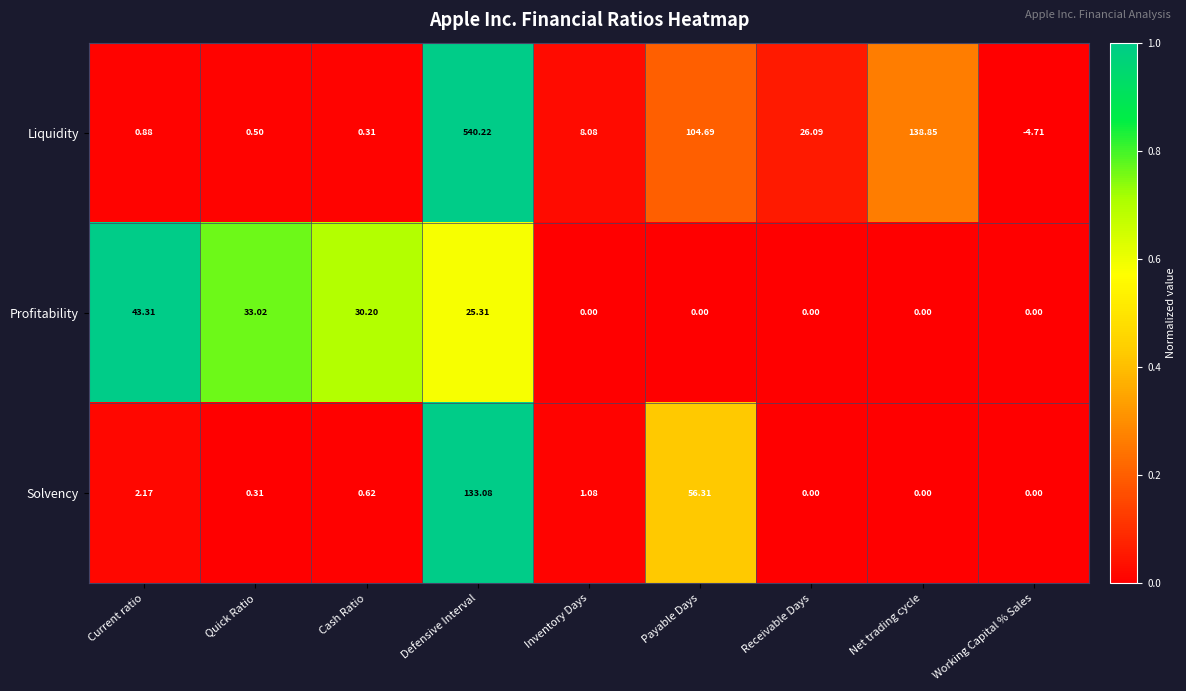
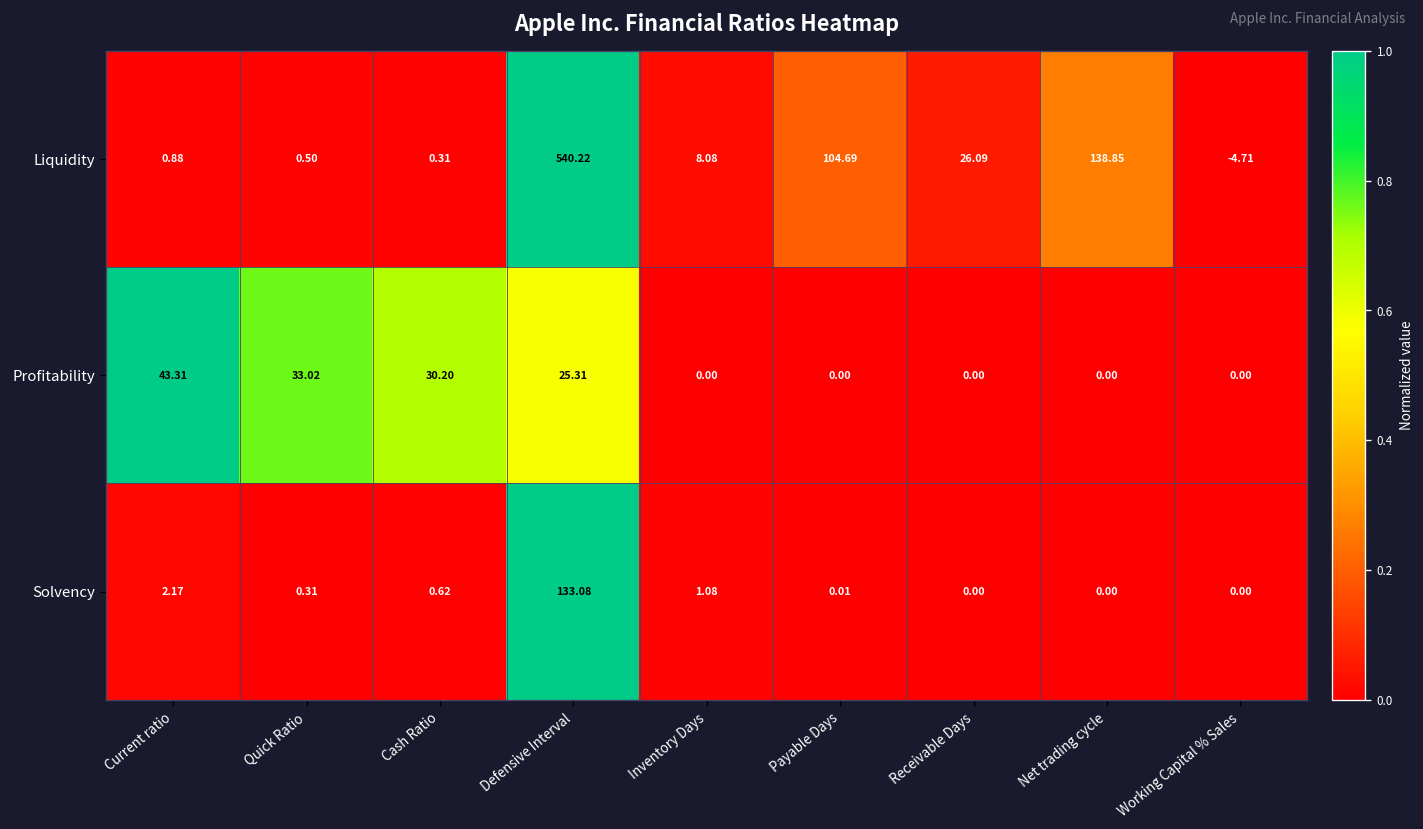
  {
    "Liquidity": {
      "Current ratio": 0.88,
      "Quick Ratio": 0.50,
      "Cash Ratio": 0.31,
      "Defensive Interval": 540.22,
      "Inventory Days": 8.08,
      "Payable Days": 104.69,
      "Receivable Days": 26.09,
      "Net trading cycle": 138.85,
      "Working Capital % Sales": -4.71
    },
    "Profitability": {
      "Current ratio": 43.31,
      "Quick Ratio": 33.02,
      "Cash Ratio": 30.20,
      "Defensive Interval": 25.31,
      "Inventory Days": 0.00,
      "Payable Days": 0.00,
      "Receivable Days": 0.00,
      "Net trading cycle": 0.00,
      "Working Capital % Sales": 0.00
    },
    "Solvency": {
      "Current ratio": 2.17,
      "Quick Ratio": 0.31,
      "Cash Ratio": 0.62,
      "Defensive Interval": 133.08,
      "Inventory Days": 1.08,
-     "Payable Days": 56.31,
+     "Payable Days": 0.01,
      "Receivable Days": 0.00,
      "Net trading cycle": 0.00,
      "Working Capital % Sales": 0.00
    }
  }
